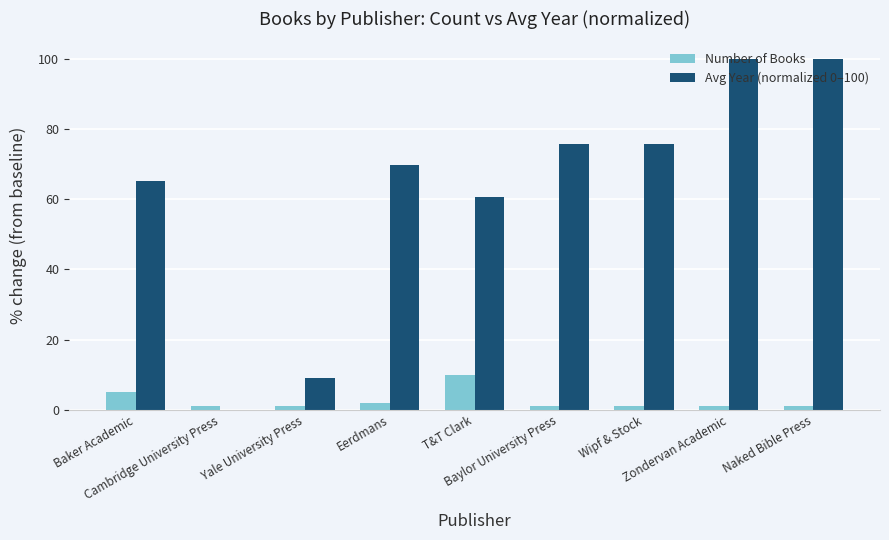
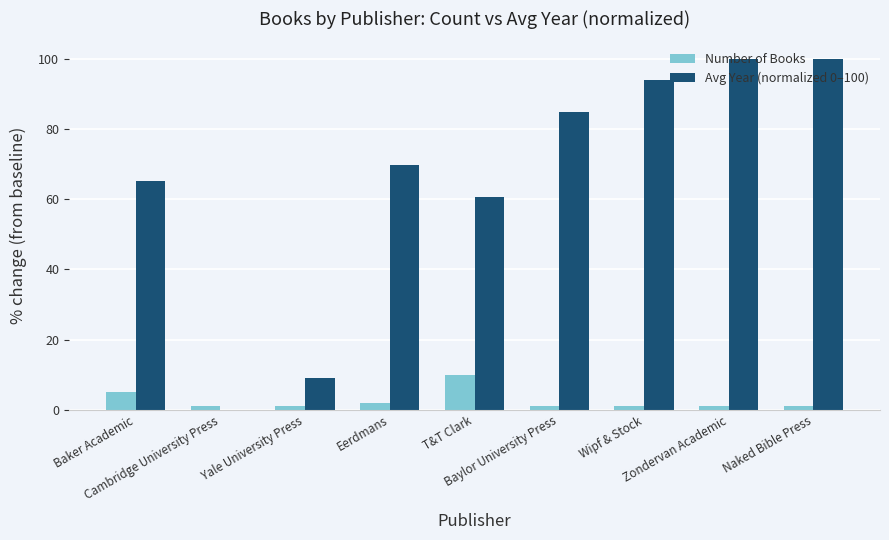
  {
    "Number of Books": {
      "Baker Academic": 5,
      "Cambridge University Press": 1,
      "Yale University Press": 1,
      "Eerdmans": 2,
      "T&T Clark": 10,
      "Baylor University Press": 1,
      "Wipf & Stock": 1,
      "Zondervan Academic": 1,
      "Naked Bible Press": 1
    },
    "Avg Year (normalized 0–100)": {
      "Baker Academic": 65,
      "Cambridge University Press": 0,
      "Yale University Press": 9,
      "Eerdmans": 70,
      "T&T Clark": 61,
-     "Baylor University Press": 76,
-     "Wipf & Stock": 76,
+     "Baylor University Press": 85,
+     "Wipf & Stock": 94,
      "Zondervan Academic": 100,
      "Naked Bible Press": 100
    }
  }
